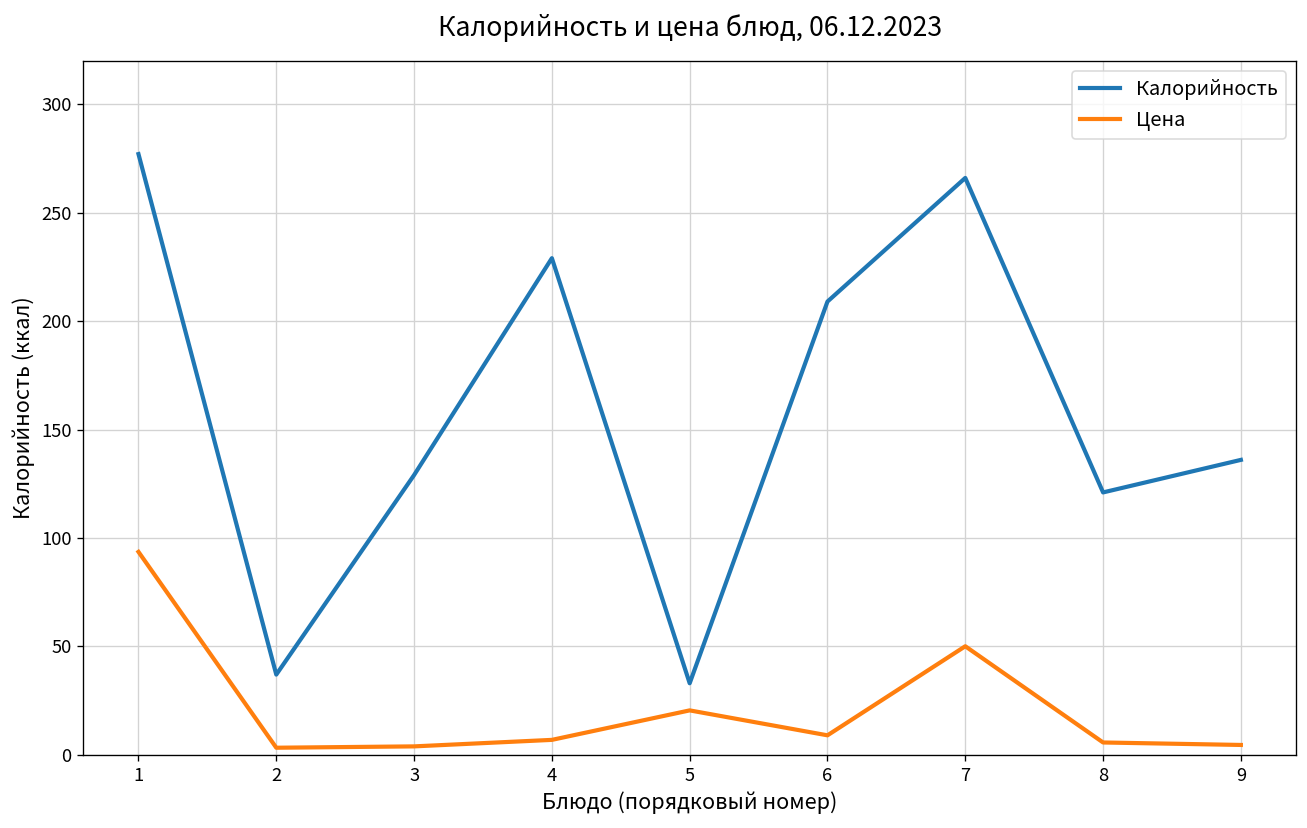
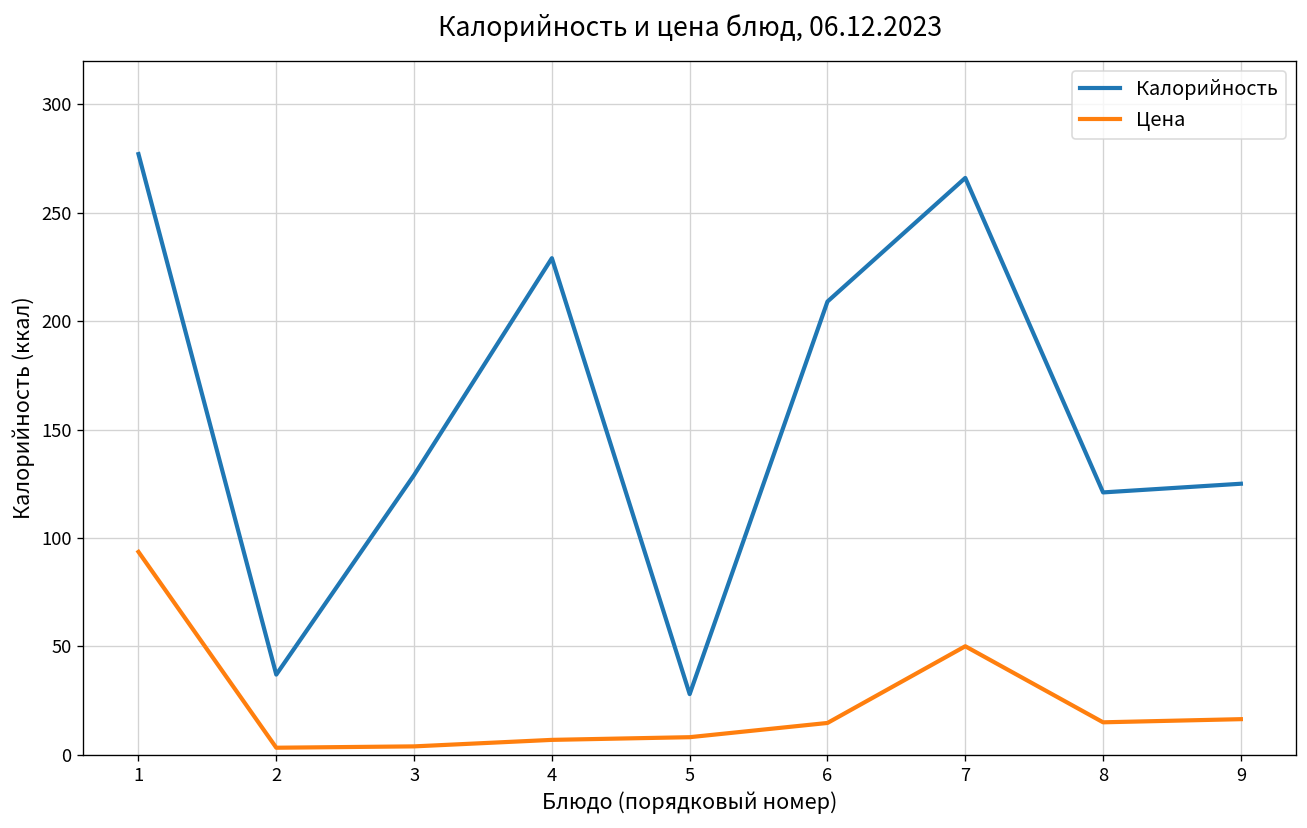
  {
    "Калорийность": {
      "1": 277,
      "2": 37,
      "3": 129,
      "4": 229,
-     "5": 33,
+     "5": 28,
      "6": 209,
      "7": 266,
      "8": 121,
-     "9": 136
+     "9": 125
    },
    "Цена": {
      "1": 94,
      "2": 3,
      "3": 4,
      "4": 7,
-     "5": 21,
-     "6": 9,
+     "5": 8,
+     "6": 15,
      "7": 50,
-     "8": 6,
-     "9": 5
+     "8": 15,
+     "9": 16
    }
  }
